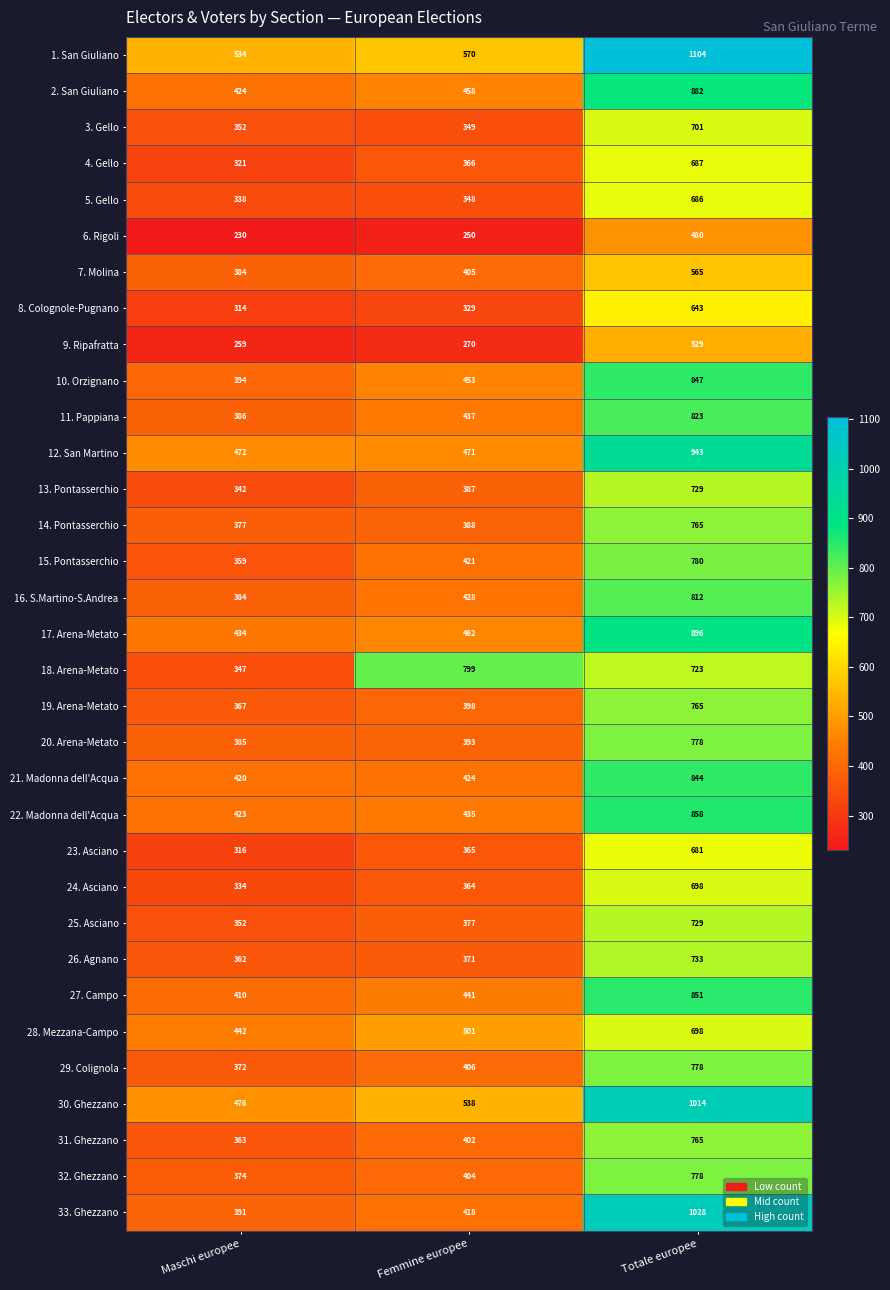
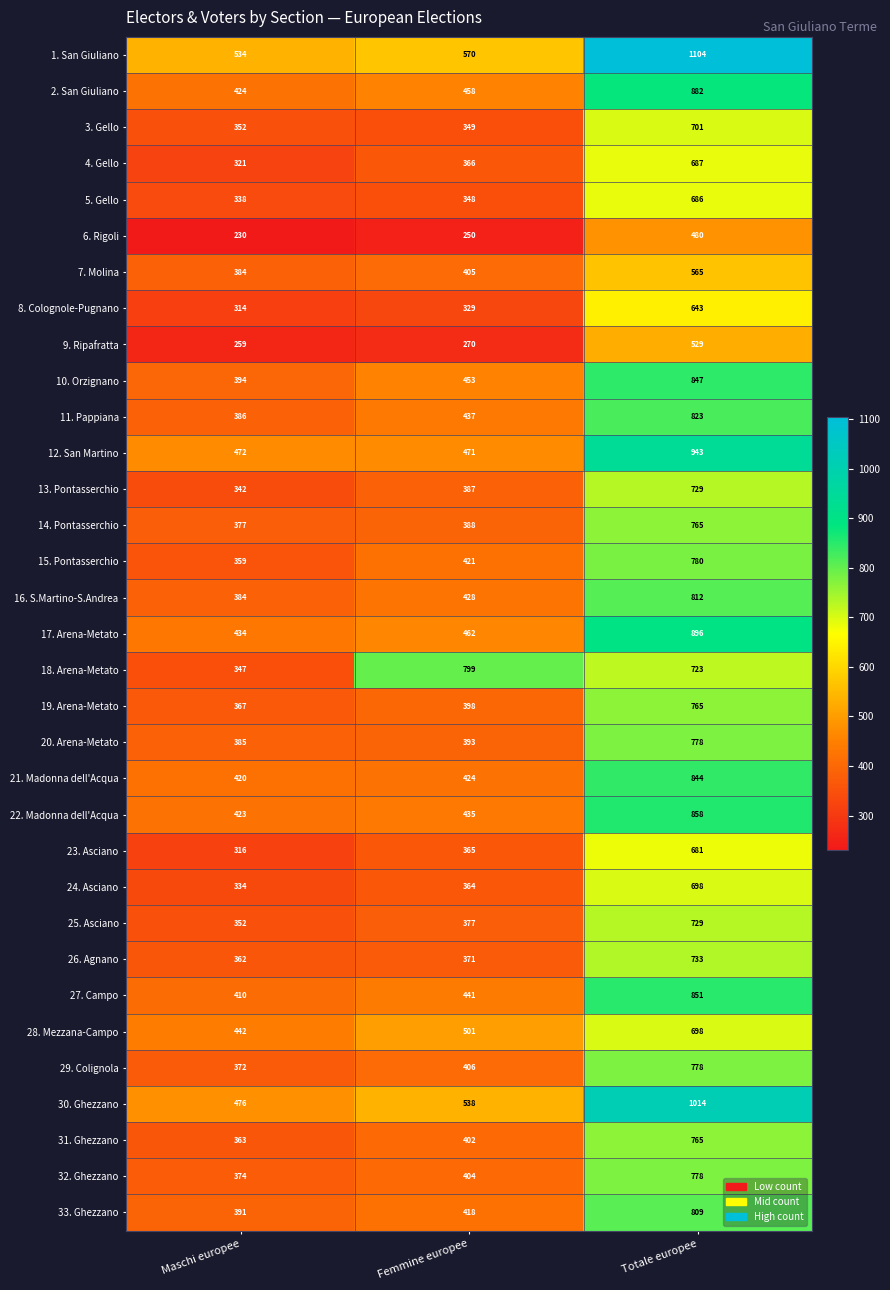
  {
    "1. San Giuliano": {
      "Maschi europee": 534,
      "Femmine europee": 570,
      "Totale europee": 1104
    },
    "2. San Giuliano": {
      "Maschi europee": 424,
      "Femmine europee": 458,
      "Totale europee": 882
    },
    "3. Gello": {
      "Maschi europee": 352,
      "Femmine europee": 349,
      "Totale europee": 701
    },
    "4. Gello": {
      "Maschi europee": 321,
      "Femmine europee": 366,
      "Totale europee": 687
    },
    "5. Gello": {
      "Maschi europee": 338,
      "Femmine europee": 348,
      "Totale europee": 686
    },
    "6. Rigoli": {
      "Maschi europee": 230,
      "Femmine europee": 250,
      "Totale europee": 480
    },
    "7. Molina": {
      "Maschi europee": 384,
      "Femmine europee": 405,
      "Totale europee": 565
    },
    "8. Colognole-Pugnano": {
      "Maschi europee": 314,
      "Femmine europee": 329,
      "Totale europee": 643
    },
    "9. Ripafratta": {
      "Maschi europee": 259,
      "Femmine europee": 270,
      "Totale europee": 529
    },
    "10. Orzignano": {
      "Maschi europee": 394,
      "Femmine europee": 453,
      "Totale europee": 847
    },
    "11. Pappiana": {
      "Maschi europee": 386,
      "Femmine europee": 437,
      "Totale europee": 823
    },
    "12. San Martino": {
      "Maschi europee": 472,
      "Femmine europee": 471,
      "Totale europee": 943
    },
    "13. Pontasserchio": {
      "Maschi europee": 342,
      "Femmine europee": 387,
      "Totale europee": 729
    },
    "14. Pontasserchio": {
      "Maschi europee": 377,
      "Femmine europee": 388,
      "Totale europee": 765
    },
    "15. Pontasserchio": {
      "Maschi europee": 359,
      "Femmine europee": 421,
      "Totale europee": 780
    },
    "16. S.Martino-S.Andrea": {
      "Maschi europee": 384,
      "Femmine europee": 428,
      "Totale europee": 812
    },
    "17. Arena-Metato": {
      "Maschi europee": 434,
      "Femmine europee": 462,
      "Totale europee": 896
    },
    "18. Arena-Metato": {
      "Maschi europee": 347,
      "Femmine europee": 799,
      "Totale europee": 723
    },
    "19. Arena-Metato": {
      "Maschi europee": 367,
      "Femmine europee": 398,
      "Totale europee": 765
    },
    "20. Arena-Metato": {
      "Maschi europee": 385,
      "Femmine europee": 393,
      "Totale europee": 778
    },
    "21. Madonna dell'Acqua": {
      "Maschi europee": 420,
      "Femmine europee": 424,
      "Totale europee": 844
    },
    "22. Madonna dell'Acqua": {
      "Maschi europee": 423,
      "Femmine europee": 435,
      "Totale europee": 858
    },
    "23. Asciano": {
      "Maschi europee": 316,
      "Femmine europee": 365,
      "Totale europee": 681
    },
    "24. Asciano": {
      "Maschi europee": 334,
      "Femmine europee": 364,
      "Totale europee": 698
    },
    "25. Asciano": {
      "Maschi europee": 352,
      "Femmine europee": 377,
      "Totale europee": 729
    },
    "26. Agnano": {
      "Maschi europee": 362,
      "Femmine europee": 371,
      "Totale europee": 733
    },
    "27. Campo": {
      "Maschi europee": 410,
      "Femmine europee": 441,
      "Totale europee": 851
    },
    "28. Mezzana-Campo": {
      "Maschi europee": 442,
      "Femmine europee": 501,
      "Totale europee": 698
    },
    "29. Colignola": {
      "Maschi europee": 372,
      "Femmine europee": 406,
      "Totale europee": 778
    },
    "30. Ghezzano": {
      "Maschi europee": 476,
      "Femmine europee": 538,
      "Totale europee": 1014
    },
    "31. Ghezzano": {
      "Maschi europee": 363,
      "Femmine europee": 402,
      "Totale europee": 765
    },
    "32. Ghezzano": {
      "Maschi europee": 374,
      "Femmine europee": 404,
      "Totale europee": 778
    },
    "33. Ghezzano": {
      "Maschi europee": 391,
      "Femmine europee": 418,
-     "Totale europee": 1028
+     "Totale europee": 809
    }
  }
